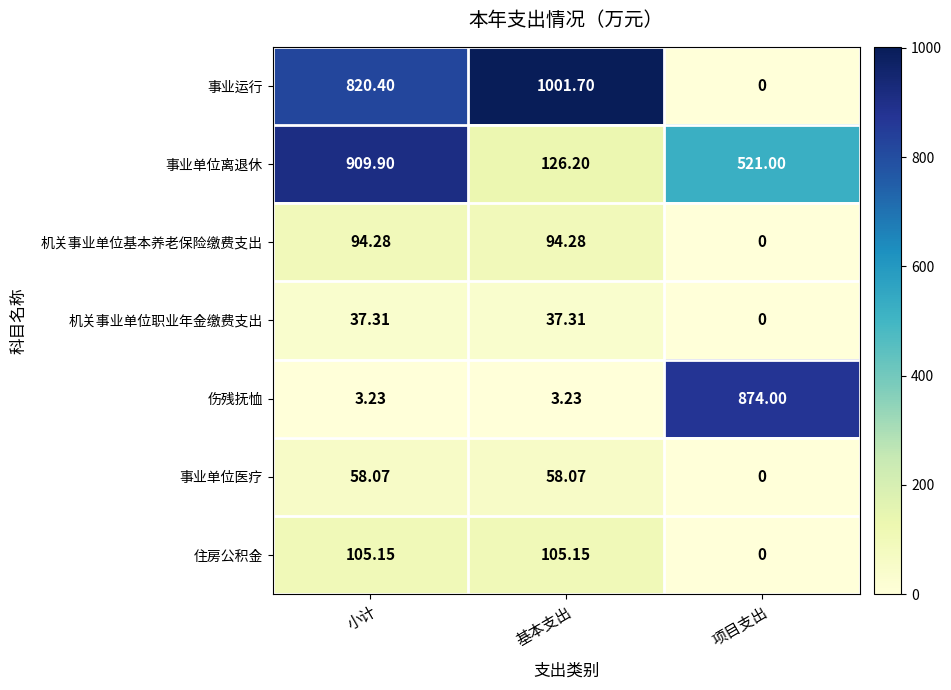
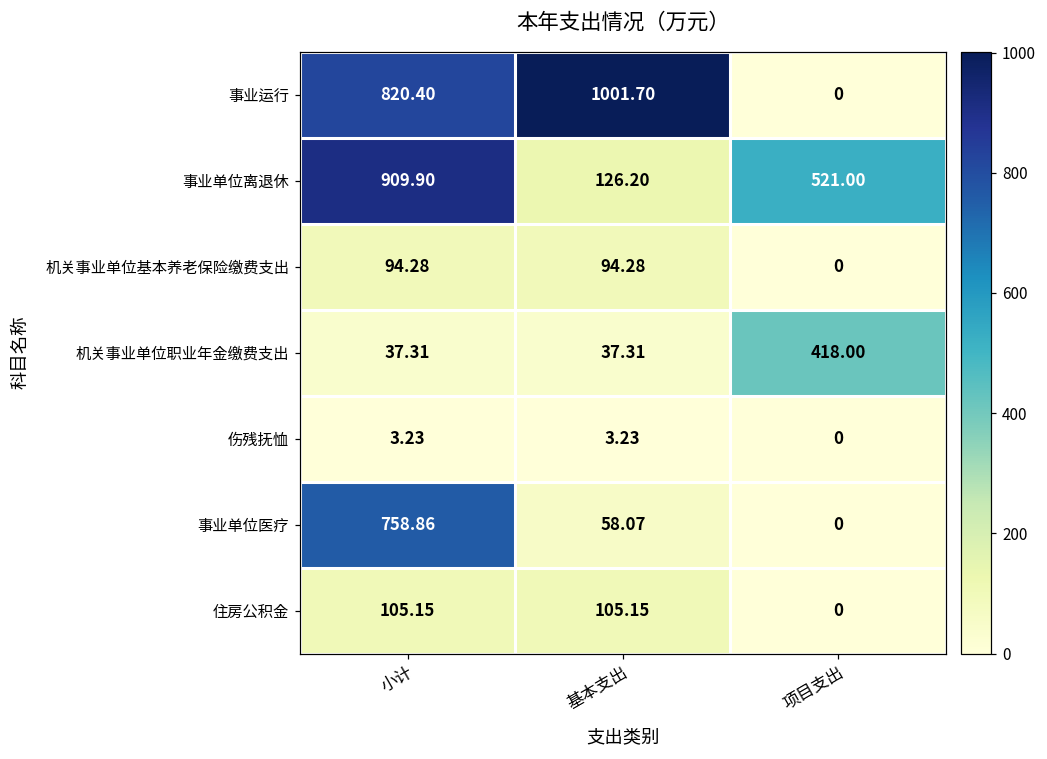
  {
    "事业运行": {
      "小计": 820.40,
      "基本支出": 1001.70,
      "项目支出": 0
    },
    "事业单位离退休": {
      "小计": 909.90,
      "基本支出": 126.20,
      "项目支出": 521.00
    },
    "机关事业单位基本养老保险缴费支出": {
      "小计": 94.28,
      "基本支出": 94.28,
      "项目支出": 0
    },
    "机关事业单位职业年金缴费支出": {
      "小计": 37.31,
      "基本支出": 37.31,
-     "项目支出": 0
+     "项目支出": 418.00
    },
    "伤残抚恤": {
      "小计": 3.23,
      "基本支出": 3.23,
-     "项目支出": 874.00
+     "项目支出": 0
    },
    "事业单位医疗": {
-     "小计": 58.07,
+     "小计": 758.86,
      "基本支出": 58.07,
      "项目支出": 0
    },
    "住房公积金": {
      "小计": 105.15,
      "基本支出": 105.15,
      "项目支出": 0
    }
  }
